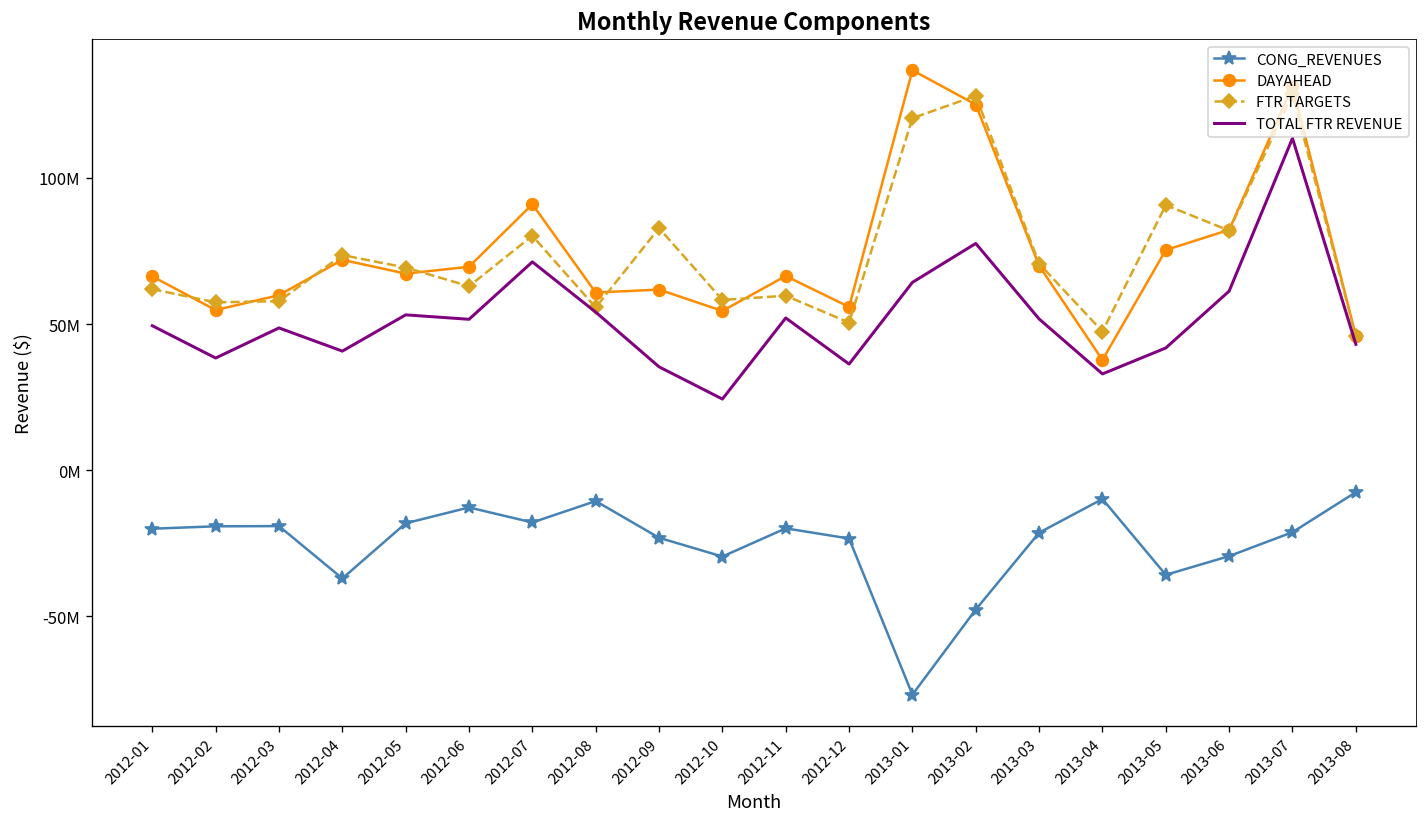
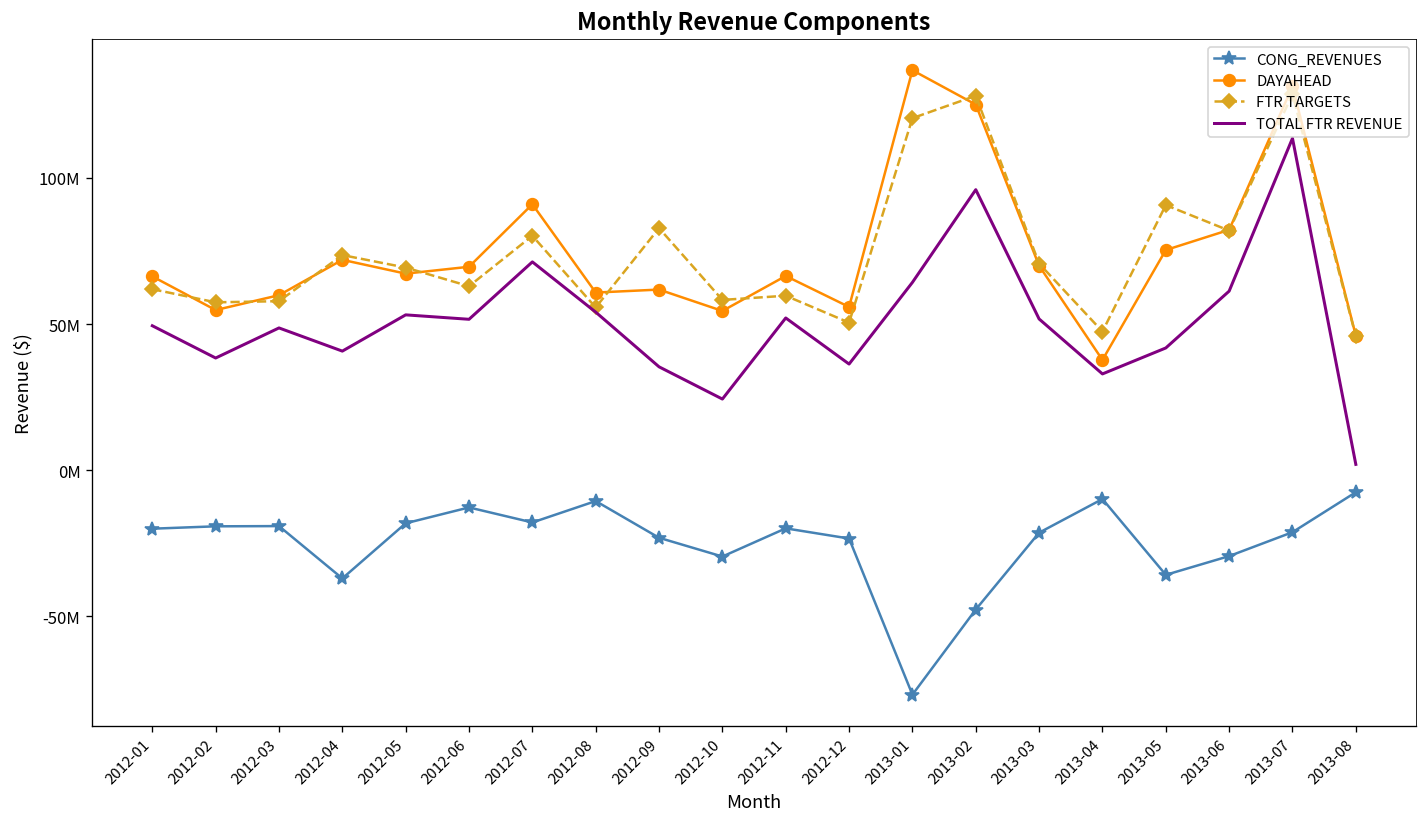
  {
    "CONG_REVENUES": {
      "2012-01": -20000000,
      "2012-02": -19000000,
      "2012-03": -19000000,
      "2012-04": -37000000,
      "2012-05": -18000000,
      "2012-06": -13000000,
      "2012-07": -18000000,
      "2012-08": -11000000,
      "2012-09": -23000000,
      "2012-10": -30000000,
      "2012-11": -20000000,
      "2012-12": -23000000,
      "2013-01": -77000000,
      "2013-02": -48000000,
      "2013-03": -21000000,
      "2013-04": -10000000,
      "2013-05": -36000000,
      "2013-06": -29000000,
      "2013-07": -21000000,
      "2013-08": -8000000
    },
    "TOTAL FTR REVENUE": {
      "2012-01": 49000000,
      "2012-02": 38000000,
      "2012-03": 49000000,
      "2012-04": 41000000,
      "2012-05": 53000000,
      "2012-06": 52000000,
      "2012-07": 71000000,
      "2012-08": 54000000,
      "2012-09": 35000000,
      "2012-10": 24000000,
      "2012-11": 52000000,
      "2012-12": 36000000,
      "2013-01": 64000000,
-     "2013-02": 78000000,
+     "2013-02": 96000000,
      "2013-03": 52000000,
      "2013-04": 33000000,
      "2013-05": 42000000,
      "2013-06": 61000000,
-     "2013-08": 43000000
+     "2013-08": 2000000
    }
  }
